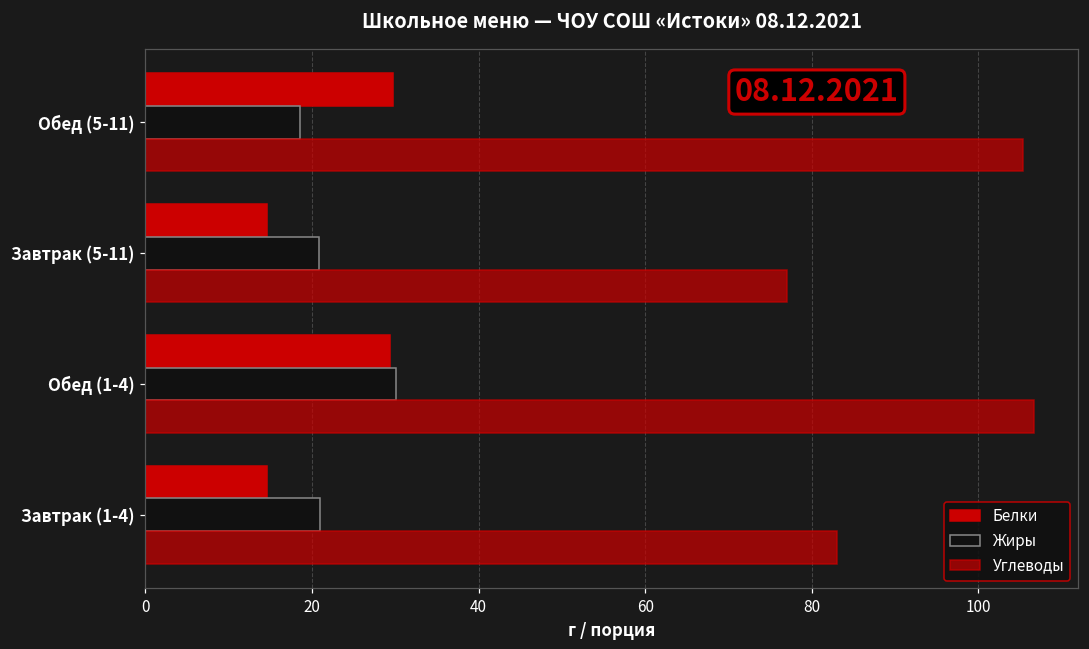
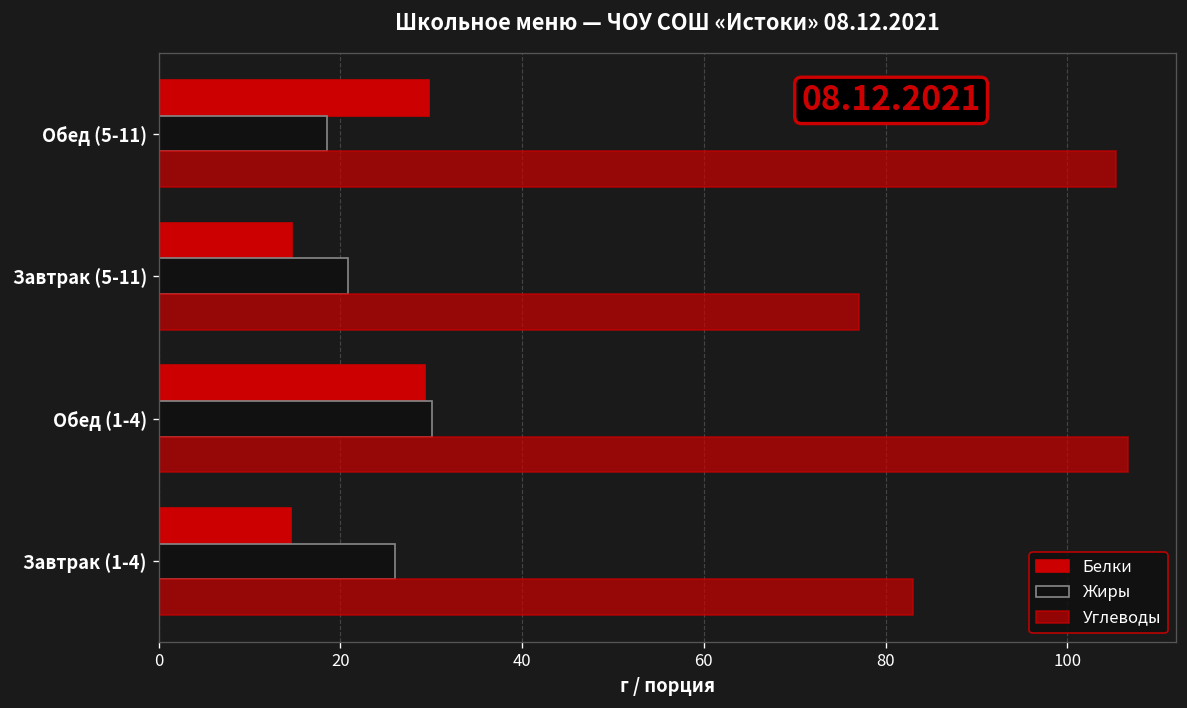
  {
    "Жиры": {
      "Обед (5-11)": 19,
      "Завтрак (5-11)": 21,
      "Обед (1-4)": 30,
-     "Завтрак (1-4)": 21
+     "Завтрак (1-4)": 26
    }
  }
